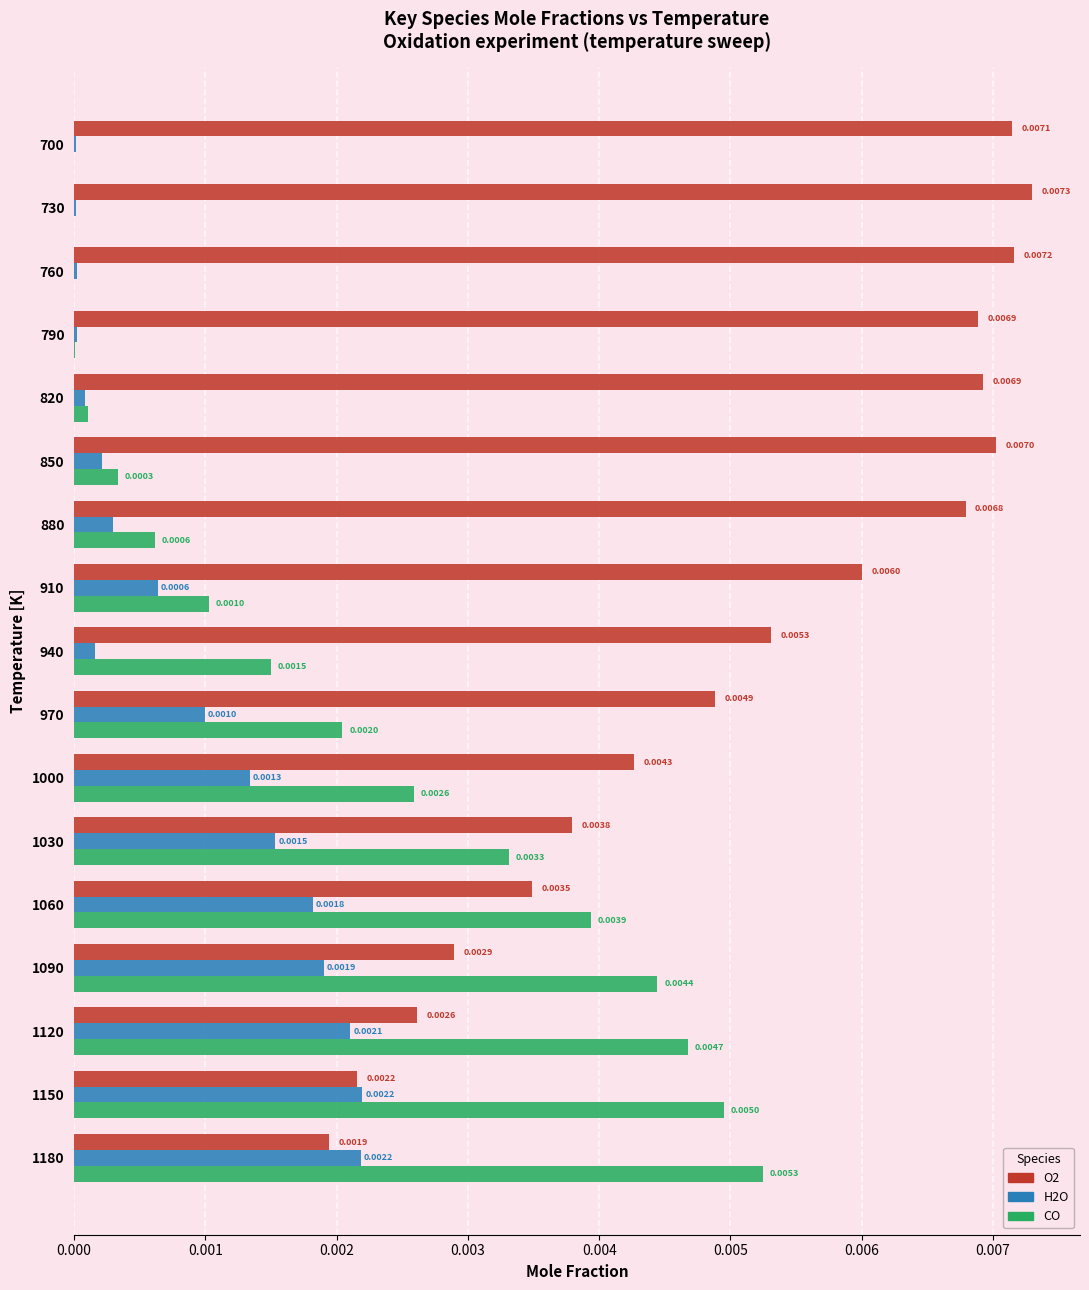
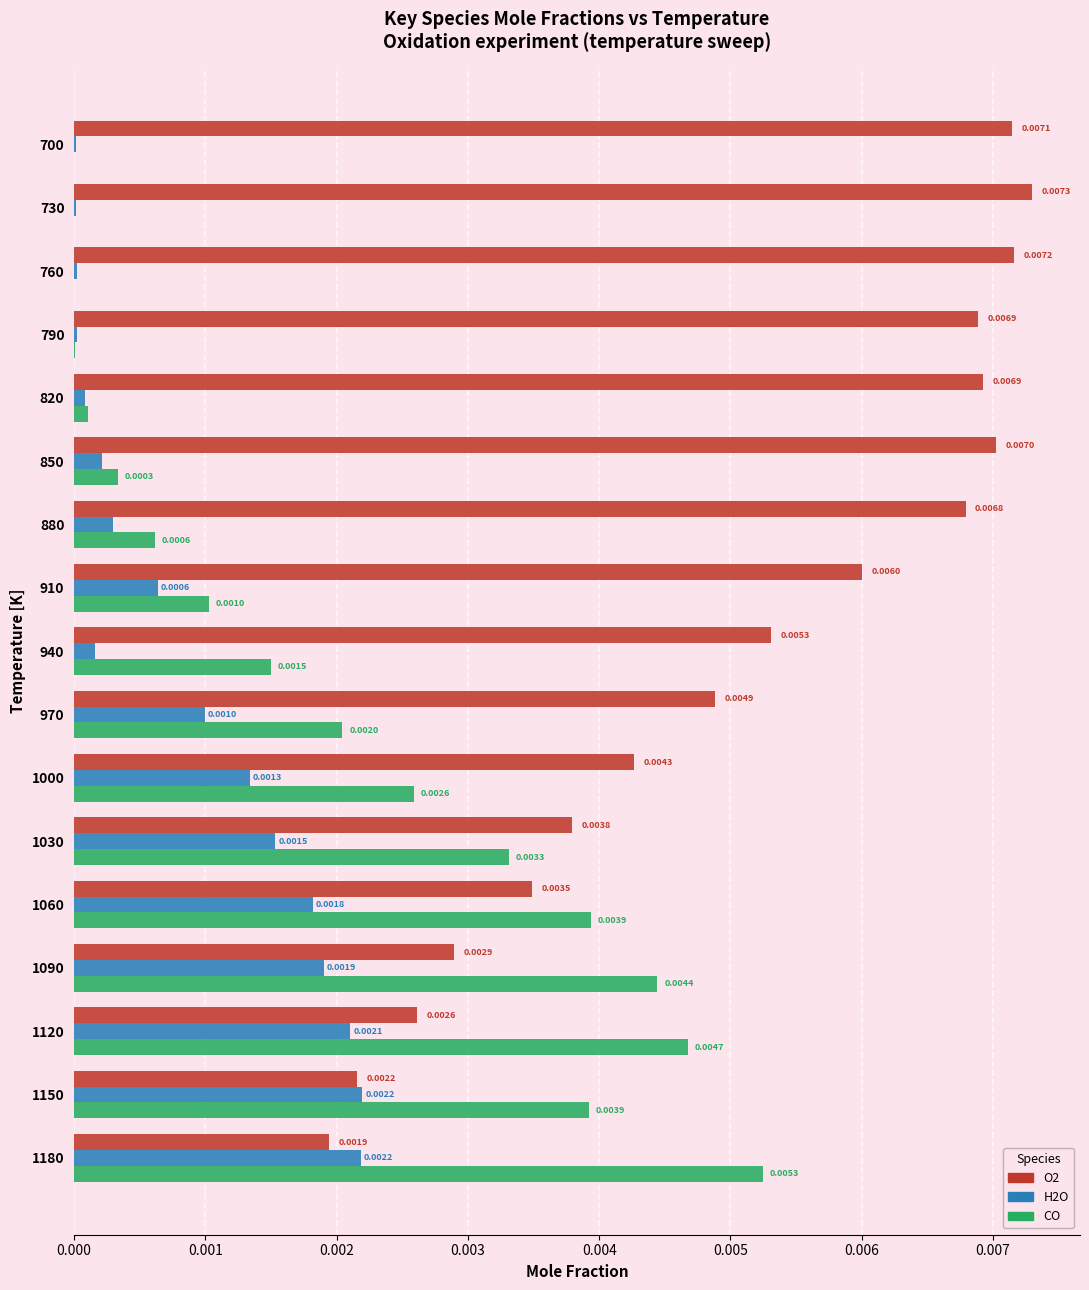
  {
    "O2": {
      "700": 0.0071,
      "730": 0.0073,
      "760": 0.0072,
      "790": 0.0069,
      "820": 0.0069,
      "850": 0.0070,
      "880": 0.0068,
      "910": 0.0060,
      "940": 0.0053,
      "970": 0.0049,
      "1000": 0.0043,
      "1030": 0.0038,
      "1060": 0.0035,
      "1090": 0.0029,
      "1120": 0.0026,
      "1150": 0.0022,
      "1180": 0.0019
    },
    "H2O": {
      "910": 0.0006,
      "970": 0.0010,
      "1000": 0.0013,
      "1030": 0.0015,
      "1060": 0.0018,
      "1090": 0.0019,
      "1120": 0.0021,
      "1150": 0.0022,
      "1180": 0.0022
    },
    "CO": {
      "850": 0.0003,
      "880": 0.0006,
      "910": 0.0010,
      "940": 0.0015,
      "970": 0.0020,
      "1000": 0.0026,
      "1030": 0.0033,
      "1060": 0.0039,
      "1090": 0.0044,
      "1120": 0.0047,
-     "1150": 0.0050,
+     "1150": 0.0039,
      "1180": 0.0053
    }
  }
